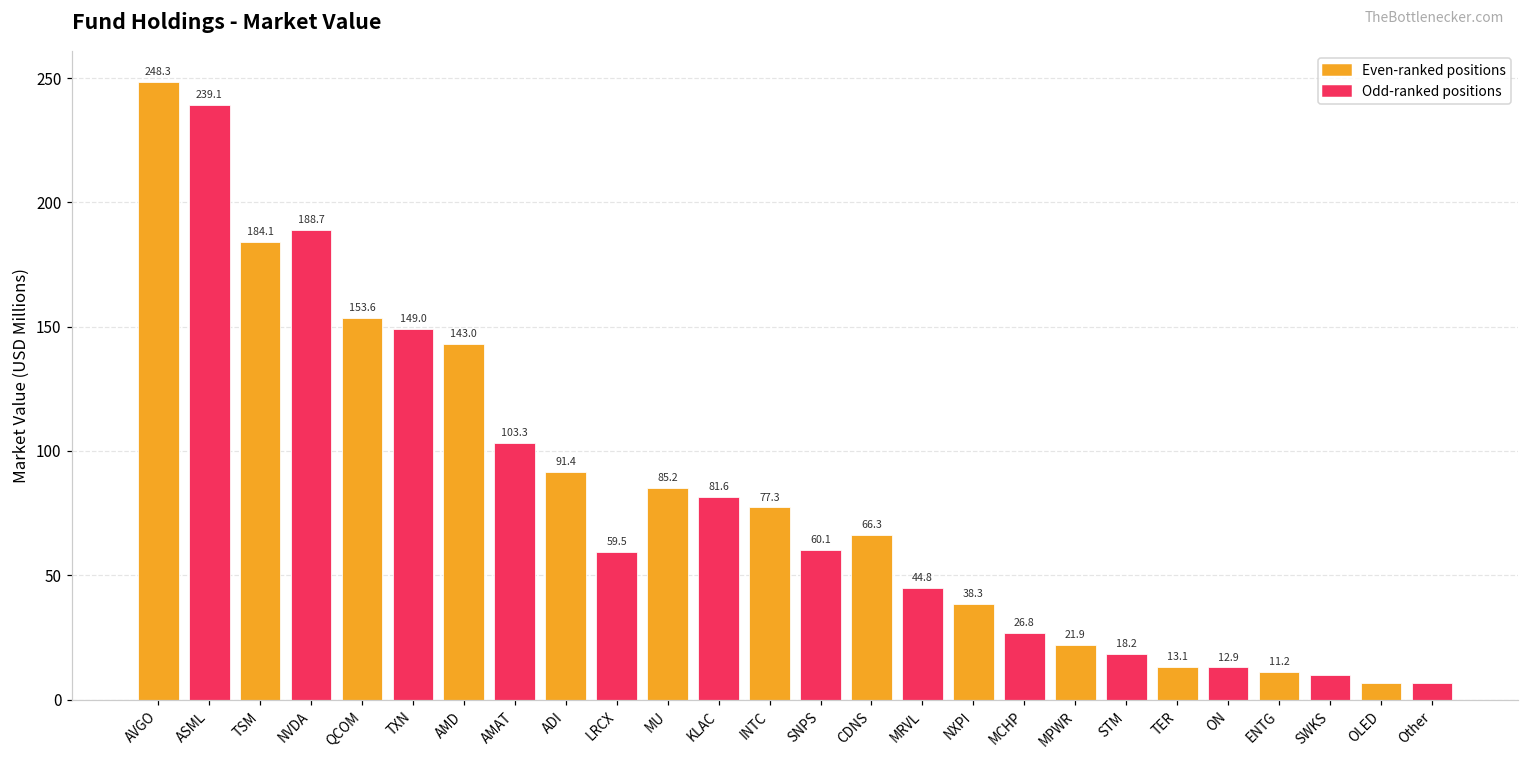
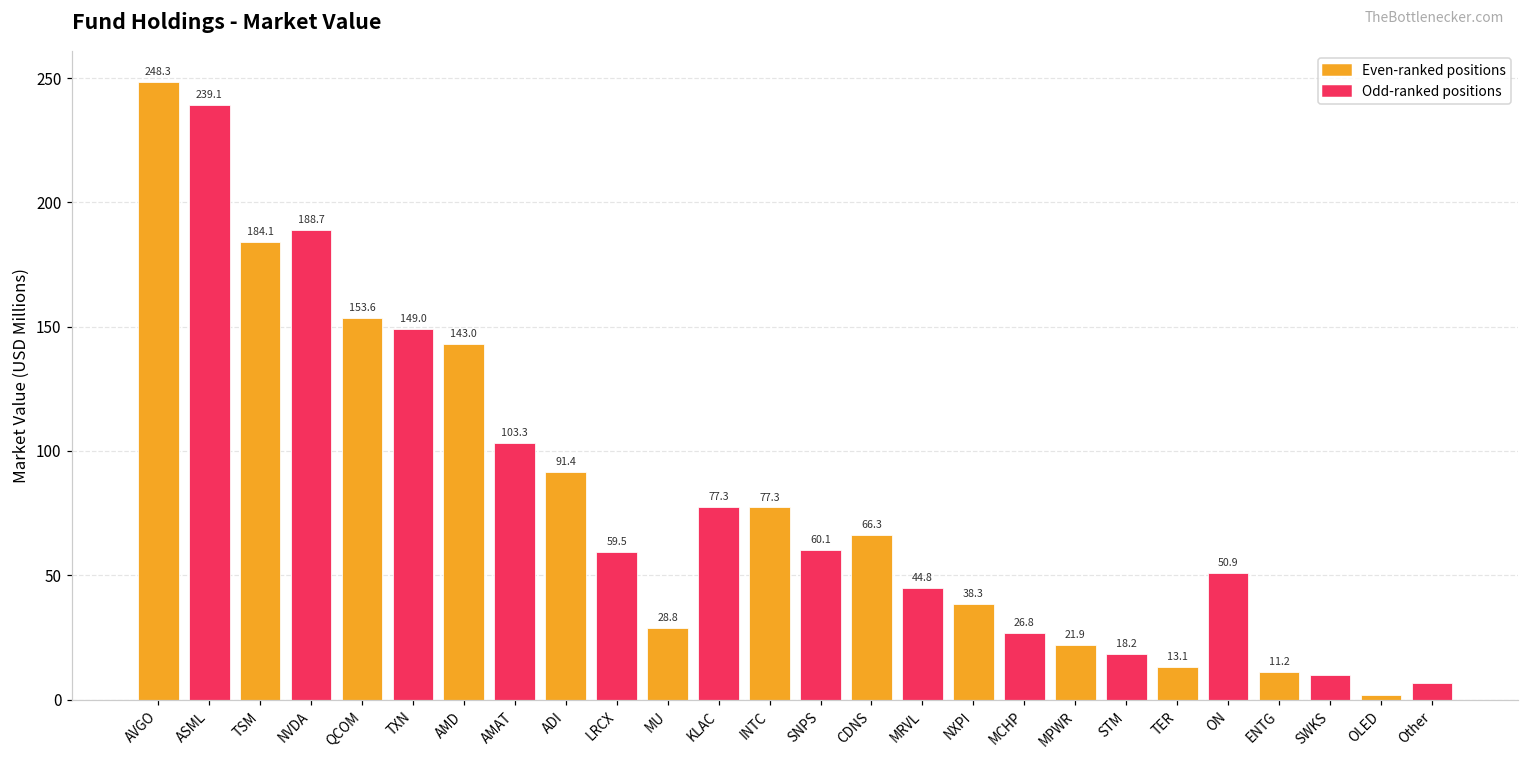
  {
    "AVGO": 248.3,
    "ASML": 239.1,
    "TSM": 184.1,
    "NVDA": 188.7,
    "QCOM": 153.6,
    "TXN": 149.0,
    "AMD": 143.0,
    "AMAT": 103.3,
    "ADI": 91.4,
    "LRCX": 59.5,
-   "MU": 85.2,
-   "KLAC": 81.6,
+   "MU": 28.8,
+   "KLAC": 77.3,
    "INTC": 77.3,
    "SNPS": 60.1,
    "CDNS": 66.3,
    "MRVL": 44.8,
    "NXPI": 38.3,
    "MCHP": 26.8,
    "MPWR": 21.9,
    "STM": 18.2,
    "TER": 13.1,
-   "ON": 12.9,
+   "ON": 50.9,
    "ENTG": 11.2,
-   "OLED": 7
+   "OLED": 2
  }
